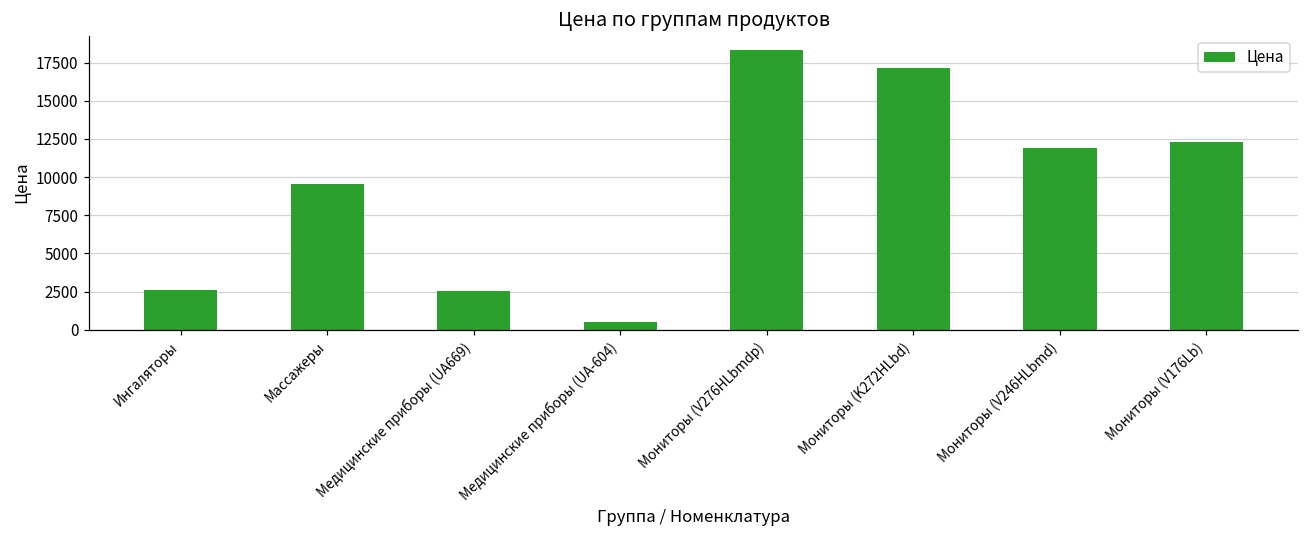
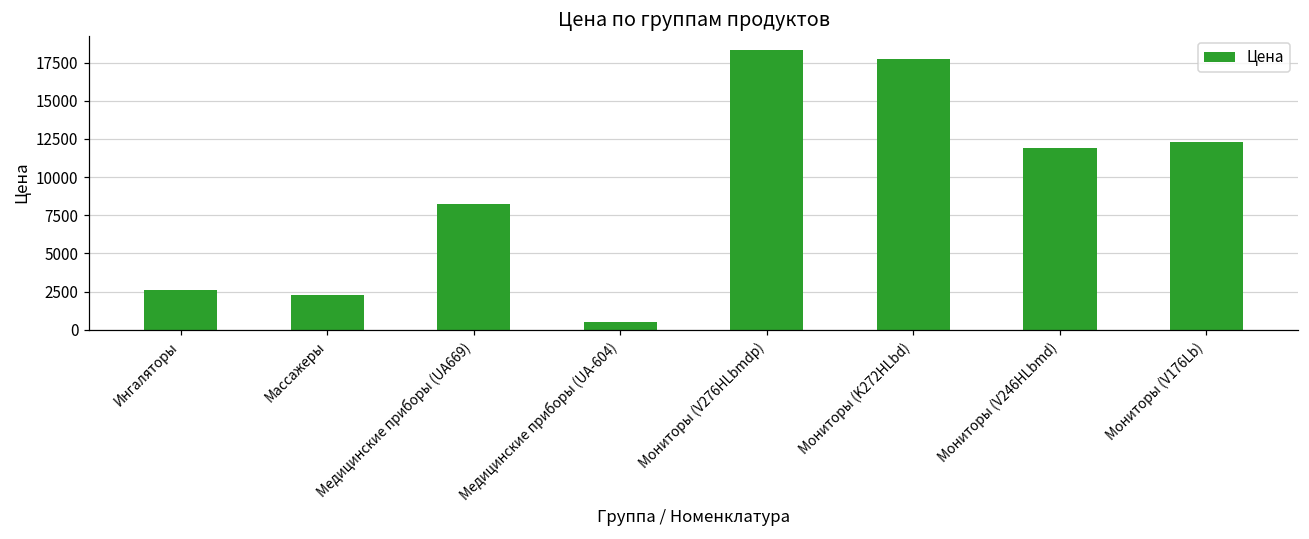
  {
    "Ингаляторы": 2600,
-   "Массажеры": 9600,
-   "Медицинские приборы (UA669)": 2500,
+   "Массажеры": 2300,
+   "Медицинские приборы (UA669)": 8200,
    "Медицинские приборы (UA-604)": 500,
    "Мониторы (V276HLbmdp)": 18400,
-   "Мониторы (K272HLbd)": 17200,
+   "Мониторы (K272HLbd)": 17800,
    "Мониторы (V246HLbmd)": 11900,
    "Мониторы (V176Lb)": 12300
  }
